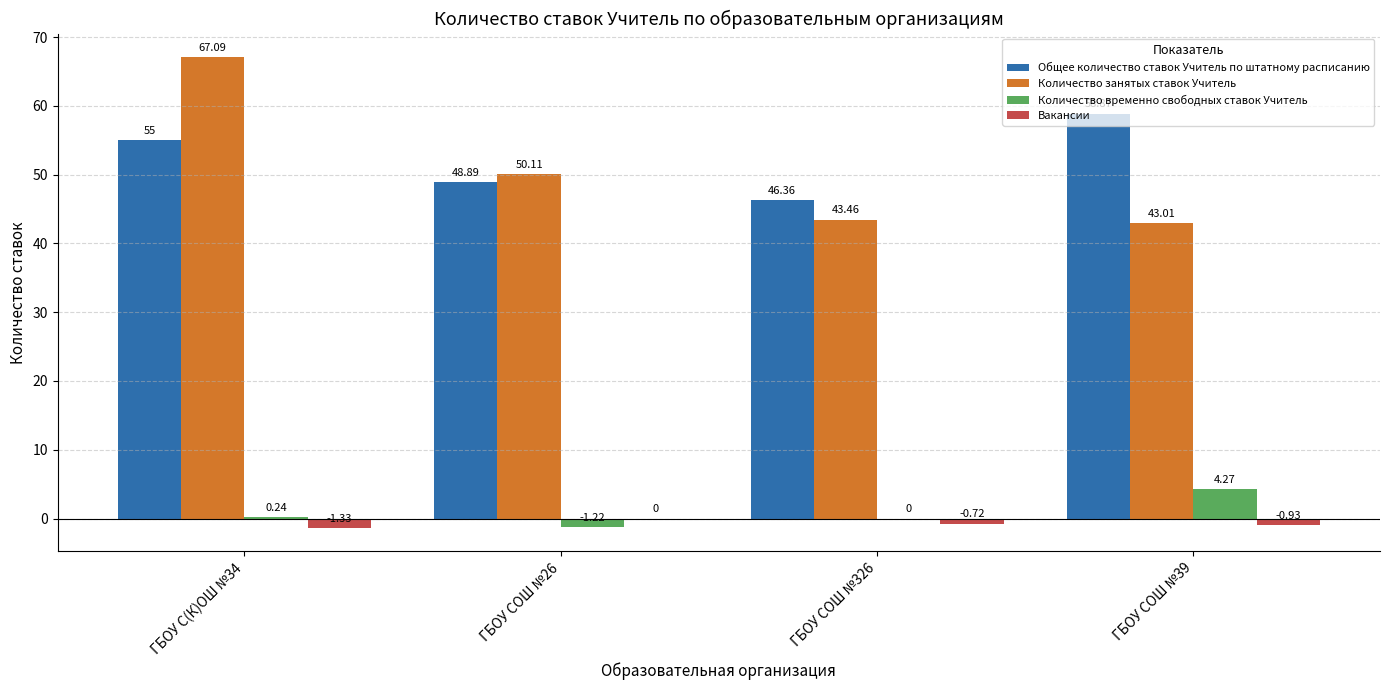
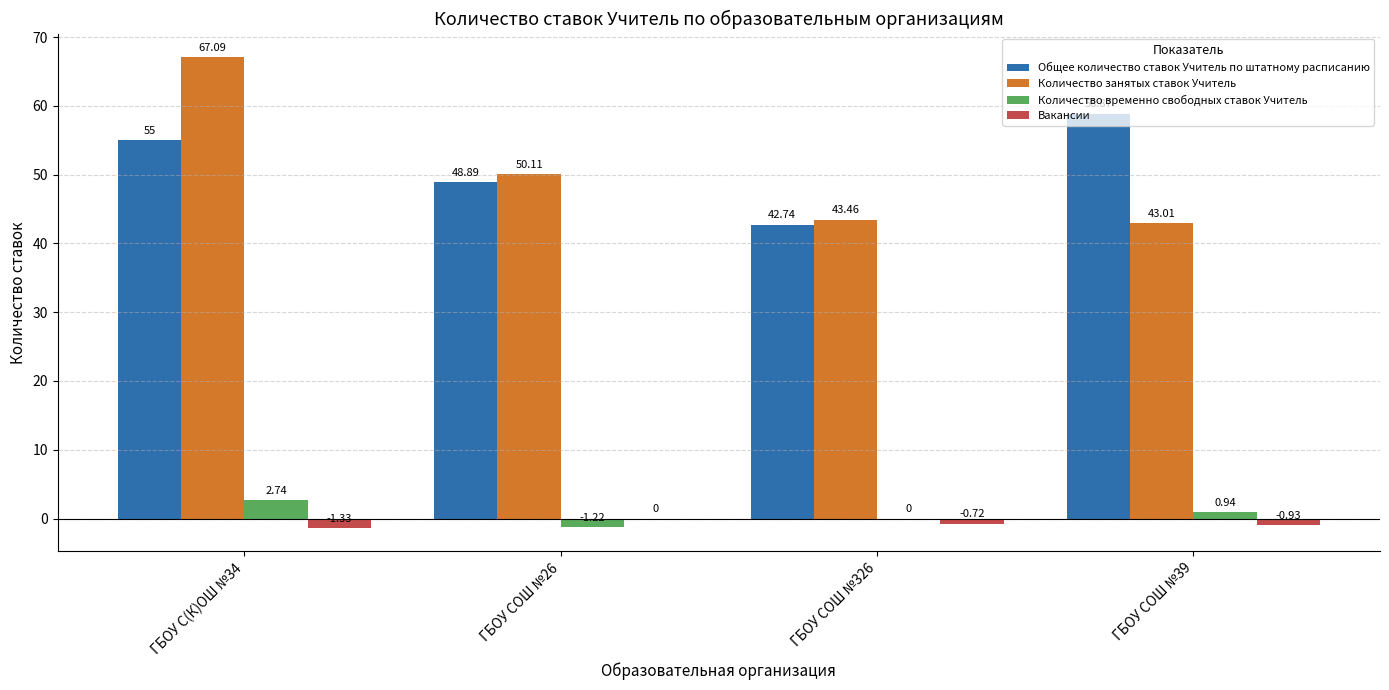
  {
    "Общее количество ставок Учитель по штатному расписанию": {
      "ГБОУ С(К)ОШ №34": 55,
      "ГБОУ СОШ №26": 48.89,
-     "ГБОУ СОШ №326": 46.36
+     "ГБОУ СОШ №326": 42.74
    },
    "Количество временно свободных ставок Учитель": {
-     "ГБОУ С(К)ОШ №34": 0.24,
+     "ГБОУ С(К)ОШ №34": 2.74,
      "ГБОУ СОШ №26": -1.22,
      "ГБОУ СОШ №326": 0,
-     "ГБОУ СОШ №39": 4.27
+     "ГБОУ СОШ №39": 0.94
    }
  }
